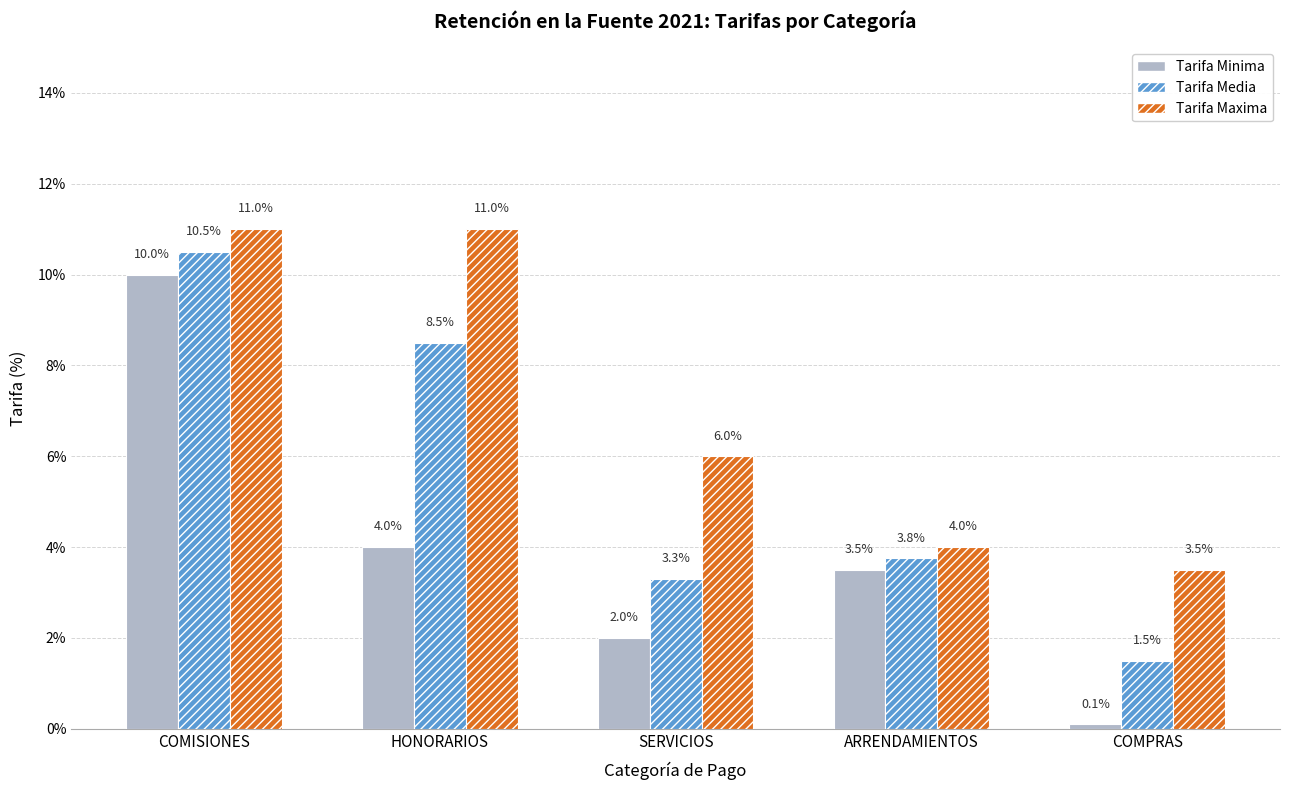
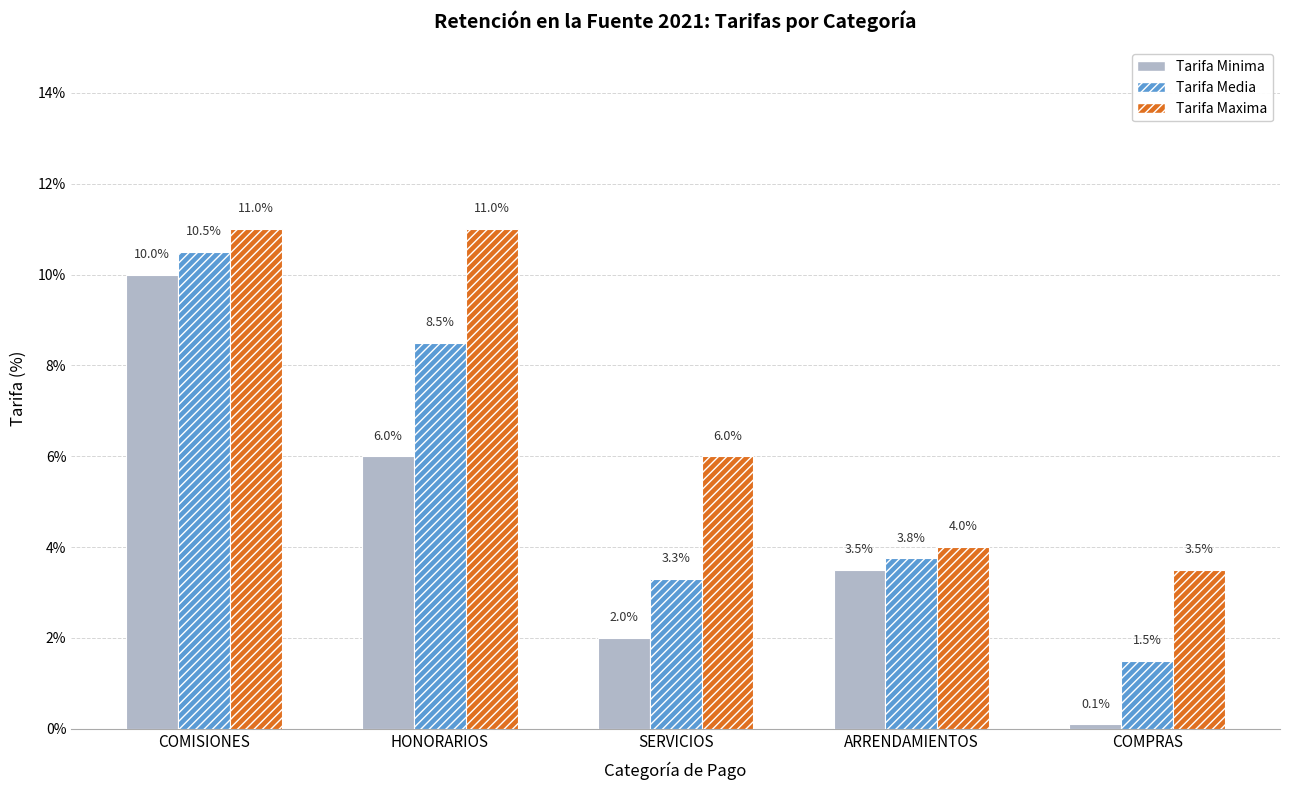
  {
    "Tarifa Minima": {
      "COMISIONES": "10.0%",
-     "HONORARIOS": "4.0%",
+     "HONORARIOS": "6.0%",
      "SERVICIOS": "2.0%",
      "ARRENDAMIENTOS": "3.5%",
      "COMPRAS": "0.1%"
    },
    "Tarifa Media": {
      "COMISIONES": "10.5%",
      "HONORARIOS": "8.5%",
      "SERVICIOS": "3.3%",
      "ARRENDAMIENTOS": "3.8%",
      "COMPRAS": "1.5%"
    },
    "Tarifa Maxima": {
      "COMISIONES": "11.0%",
      "HONORARIOS": "11.0%",
      "SERVICIOS": "6.0%",
      "ARRENDAMIENTOS": "4.0%",
      "COMPRAS": "3.5%"
    }
  }
